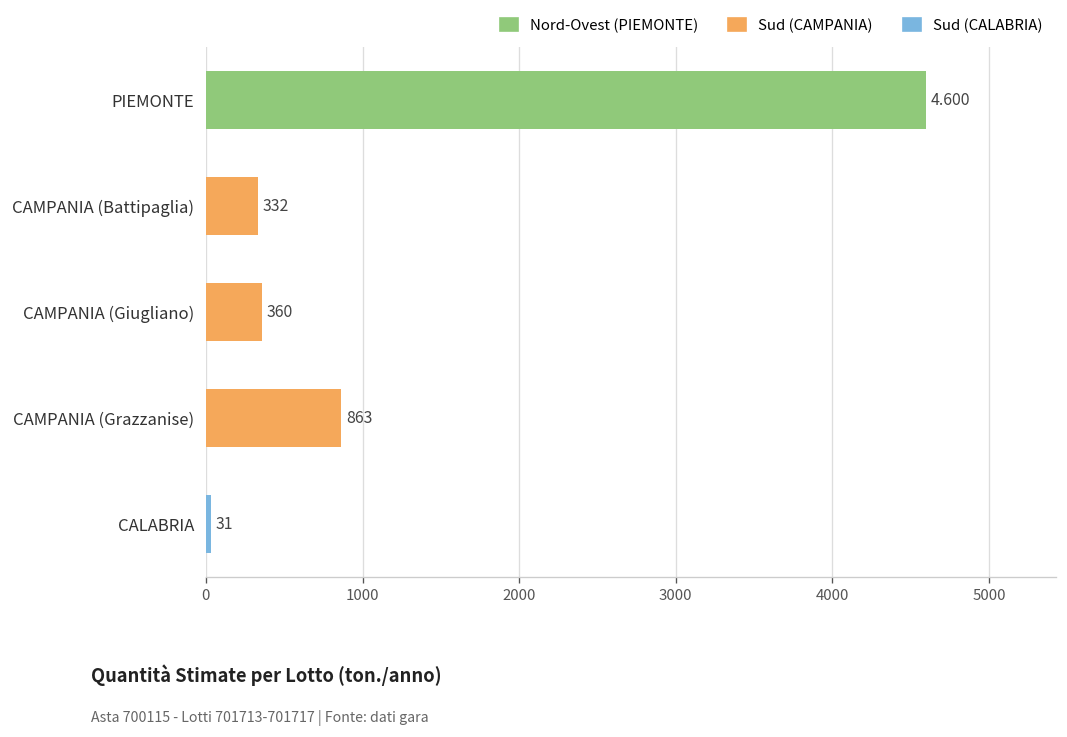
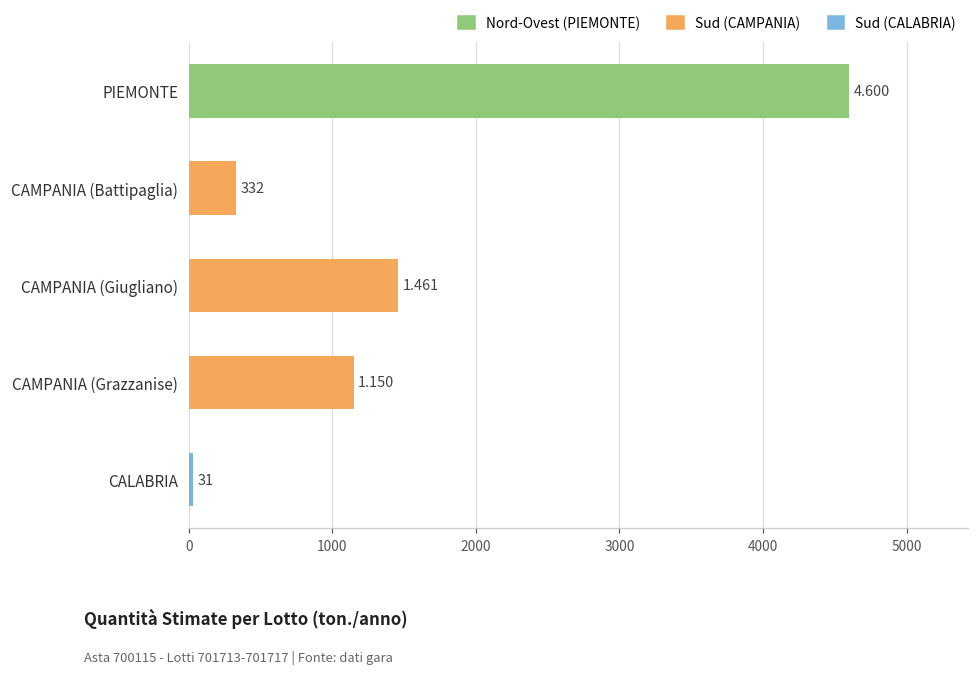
  {
    "CAMPANIA (Battipaglia)": 332,
-   "CAMPANIA (Giugliano)": 360,
-   "CAMPANIA (Grazzanise)": 863,
+   "CAMPANIA (Giugliano)": 1.461,
+   "CAMPANIA (Grazzanise)": 1.150,
    "CALABRIA": 31
  }
